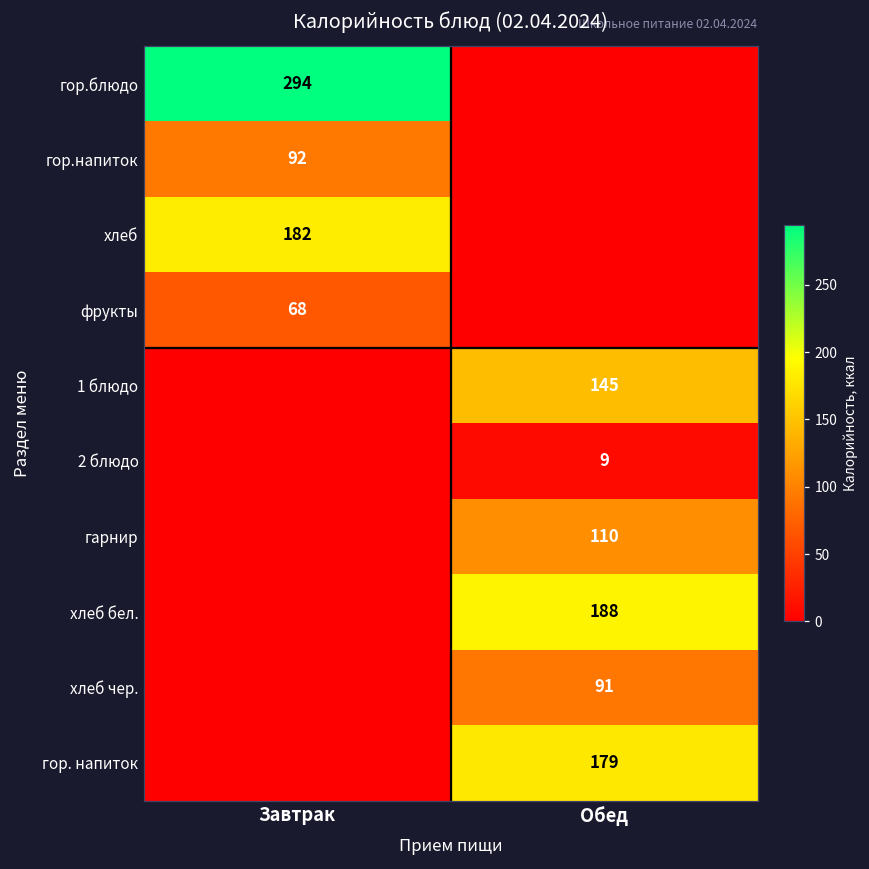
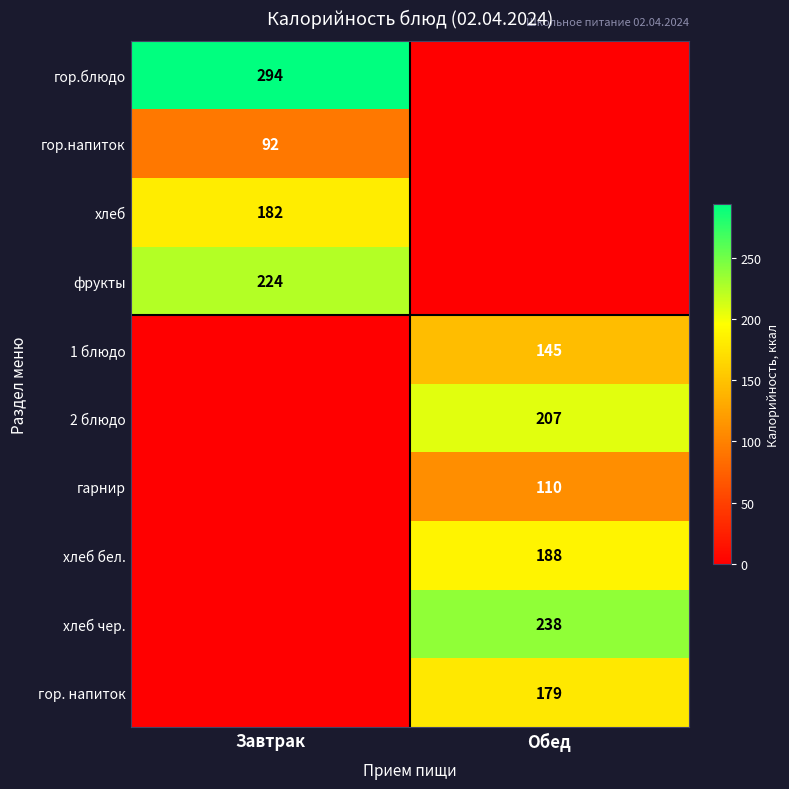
  {
    "гор.блюдо": {
      "Завтрак": 294
    },
    "гор.напиток": {
      "Завтрак": 92
    },
    "хлеб": {
      "Завтрак": 182
    },
    "фрукты": {
-     "Завтрак": 68
+     "Завтрак": 224
    },
    "1 блюдо": {
      "Обед": 145
    },
    "2 блюдо": {
-     "Обед": 9
+     "Обед": 207
    },
    "гарнир": {
      "Обед": 110
    },
    "хлеб бел.": {
      "Обед": 188
    },
    "хлеб чер.": {
-     "Обед": 91
+     "Обед": 238
    },
    "гор. напиток": {
      "Обед": 179
    }
  }
